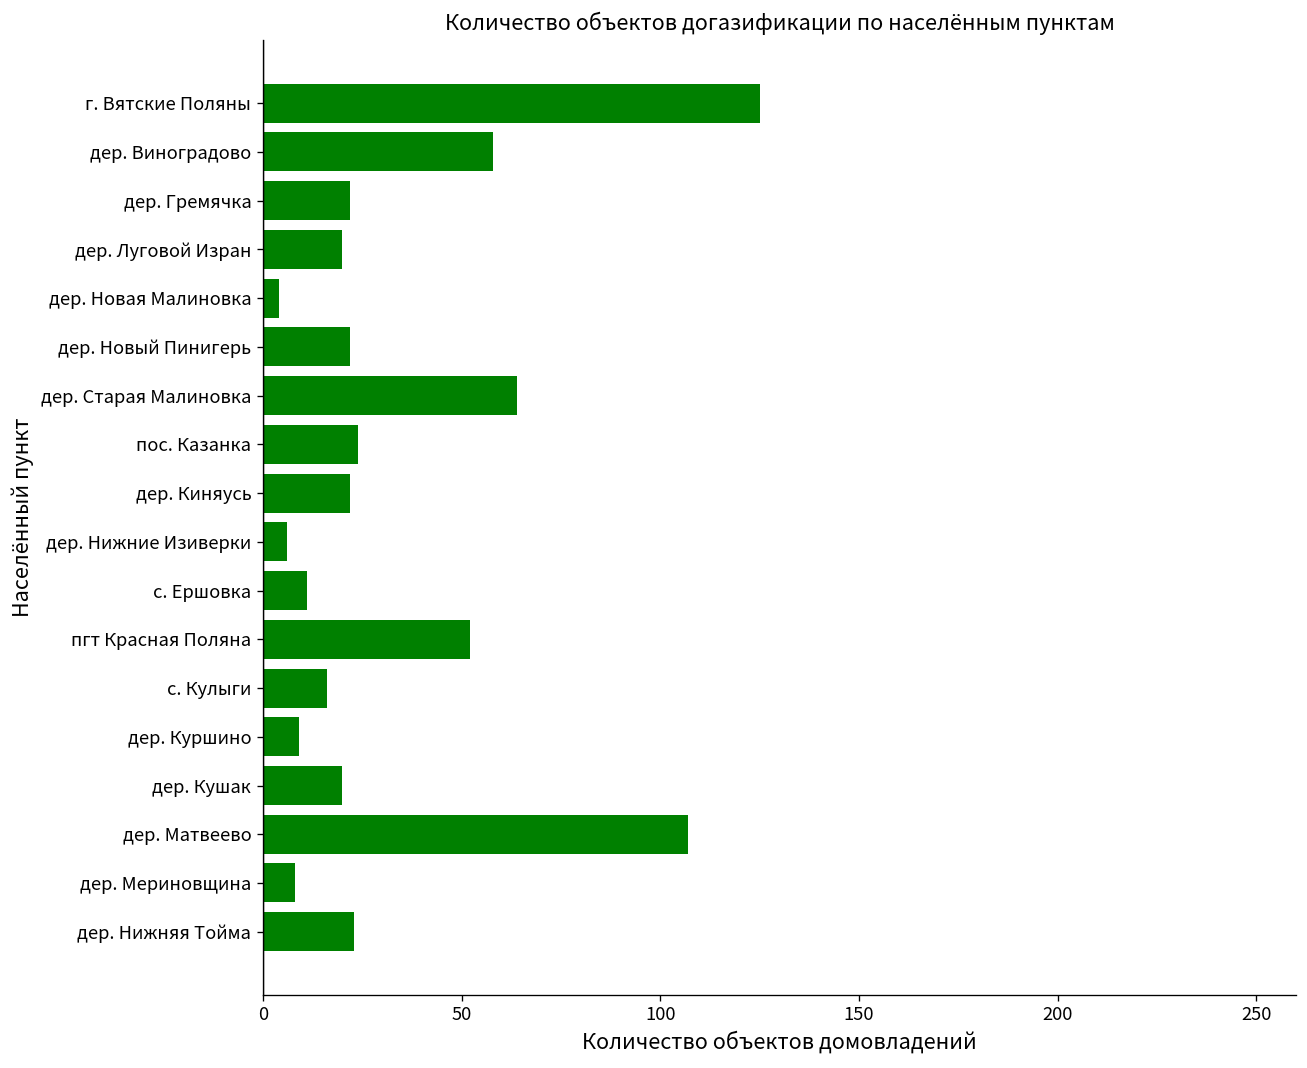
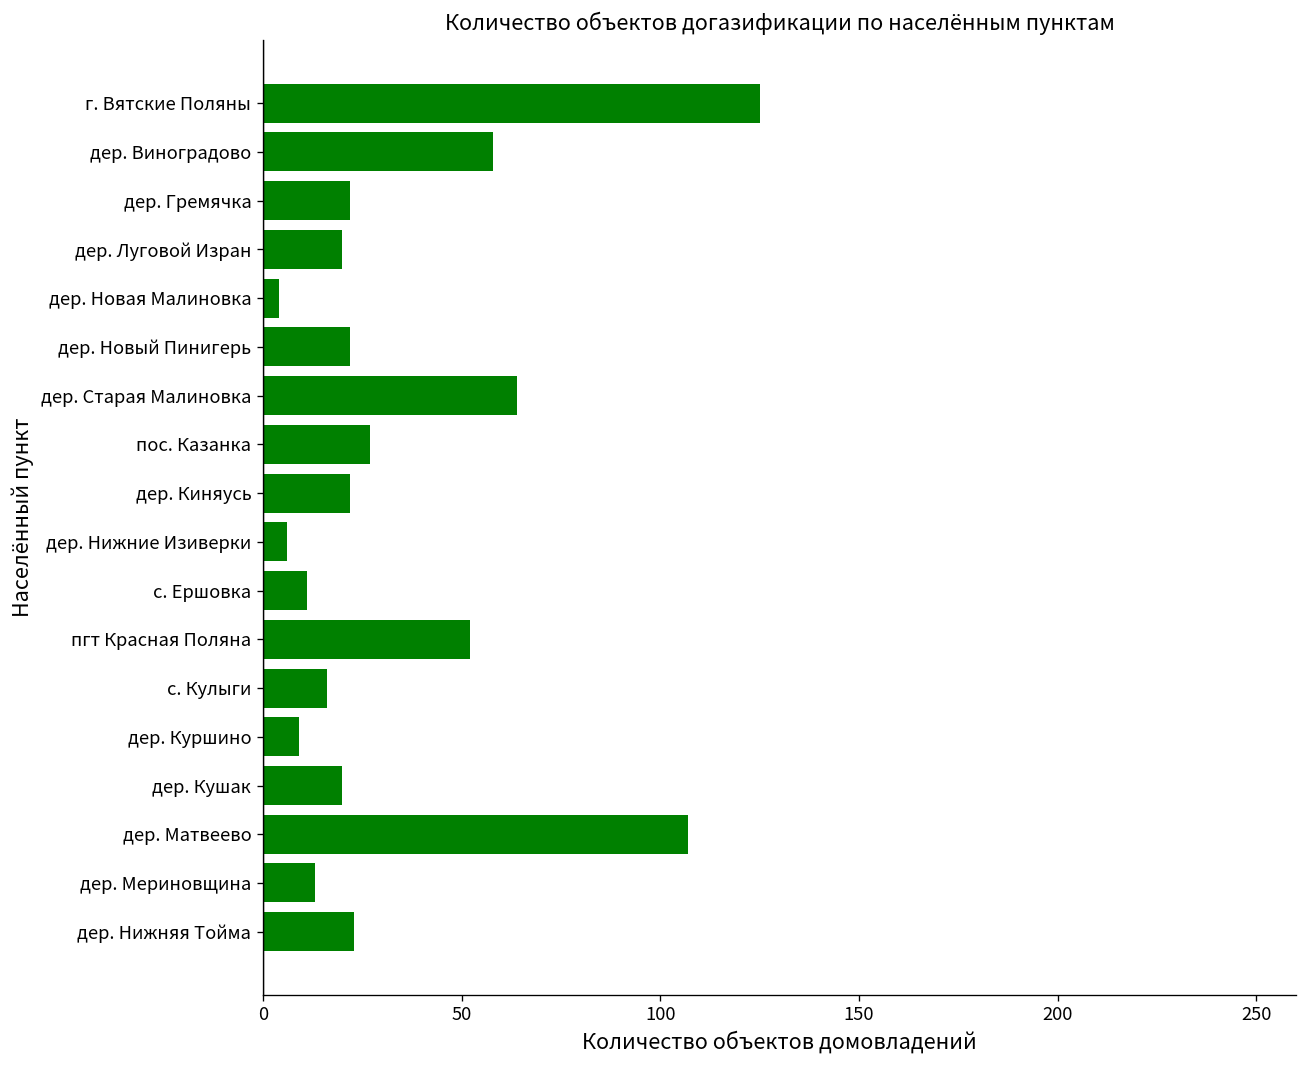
  {
    "г. Вятские Поляны": 125,
    "дер. Виноградово": 58,
    "дер. Гремячка": 22,
    "дер. Луговой Изран": 20,
    "дер. Новая Малиновка": 4,
    "дер. Новый Пинигерь": 22,
    "дер. Старая Малиновка": 64,
-   "пос. Казанка": 24,
+   "пос. Казанка": 27,
    "дер. Киняусь": 22,
    "дер. Нижние Изиверки": 6,
    "с. Ершовка": 11,
    "пгт Красная Поляна": 52,
    "с. Кулыги": 16,
    "дер. Куршино": 9,
    "дер. Кушак": 20,
    "дер. Матвеево": 107,
-   "дер. Мериновщина": 8,
+   "дер. Мериновщина": 13,
    "дер. Нижняя Тойма": 23
  }
